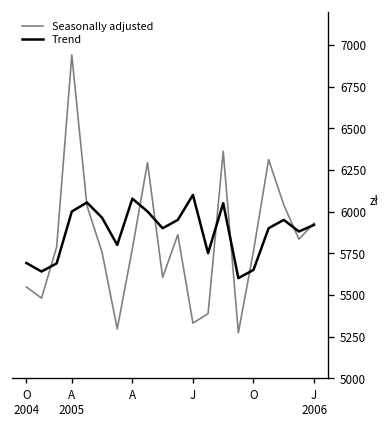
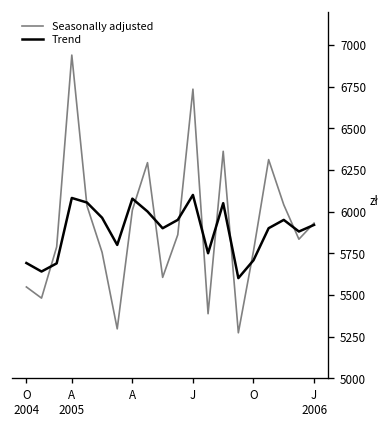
  {
    "Seasonally adjusted": {
      "O 2004": 5550,
      "A 2005": 6940,
-     "A": 5780,
-     "J": 5330,
+     "A": 6010,
+     "J": 6730,
      "O": 5760
    },
    "Trend": {
      "O 2004": 5690,
-     "A 2005": 6000,
+     "A 2005": 6080,
      "A": 6080,
      "J": 6100,
-     "O": 5650
+     "O": 5710
    }
  }
